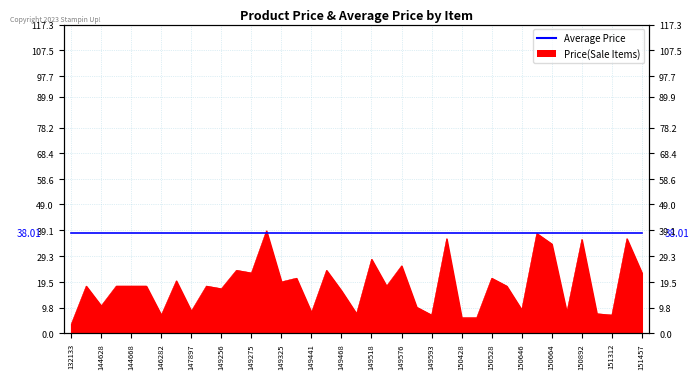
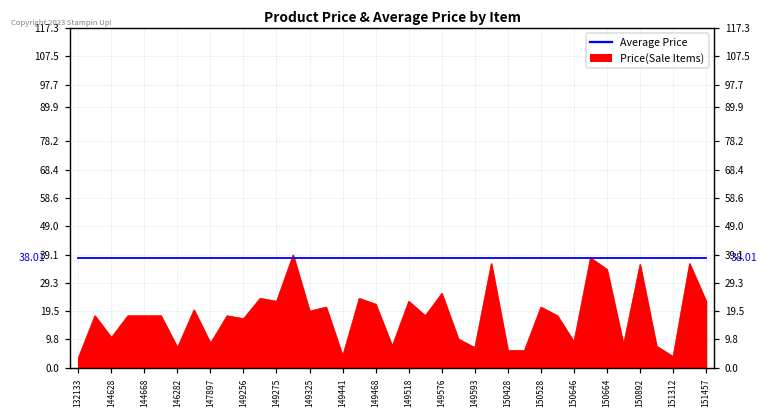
  {
    "Price(Sale Items)": {
      "132133": 4,
      "144628": 11,
      "144668": 18,
      "146282": 7,
      "147897": 9,
      "149256": 17,
      "149275": 23,
      "149325": 20,
-     "149441": 8,
-     "149468": 16,
-     "149518": 28,
+     "149441": 4,
+     "149468": 22,
+     "149518": 23,
      "149576": 26,
      "149593": 7,
      "150428": 6,
      "150528": 21,
      "150646": 9,
      "150664": 34,
      "150892": 36,
-     "151312": 7,
+     "151312": 4,
      "151457": 23
    },
    "Average Price": {
      "151457": 38.01
    }
  }
